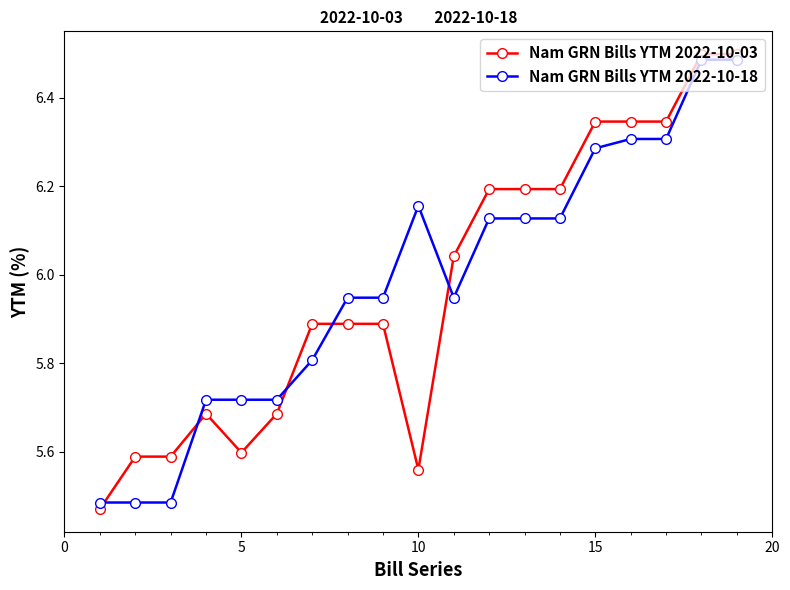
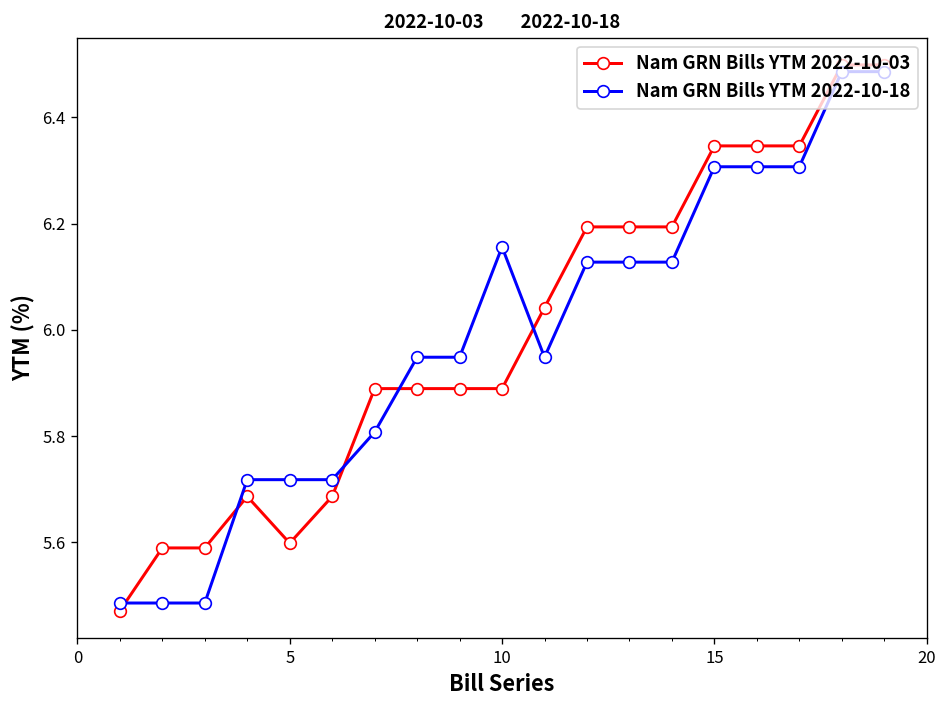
  {
    "Nam GRN Bills YTM 2022-10-03": {
      "5": 5.60,
-     "10": 5.56,
+     "10": 5.89,
      "15": 6.35
    },
    "Nam GRN Bills YTM 2022-10-18": {
      "5": 5.72,
      "10": 6.16,
-     "15": 6.29
+     "15": 6.31
    }
  }
